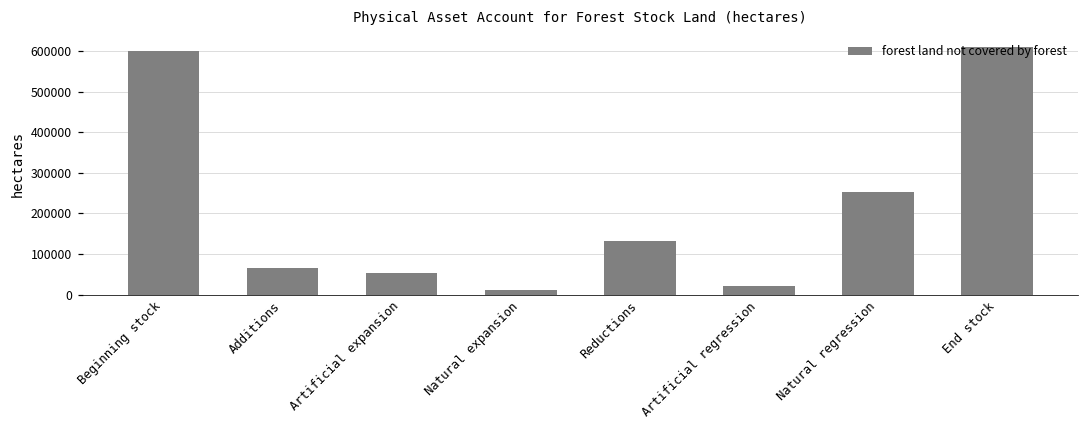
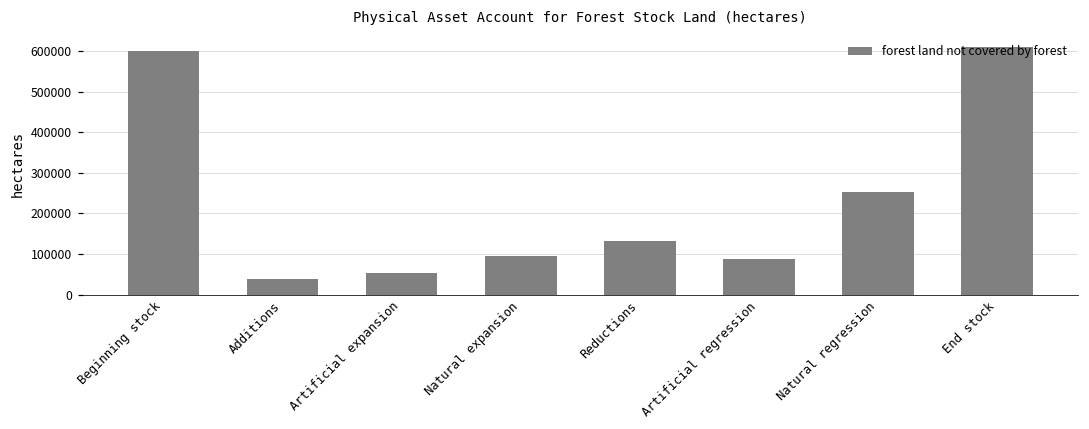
  {
    "Beginning stock": 600000,
-   "Additions": 60000,
+   "Additions": 40000,
    "Artificial expansion": 50000,
-   "Natural expansion": 10000,
+   "Natural expansion": 100000,
    "Reductions": 130000,
-   "Artificial regression": 20000,
+   "Artificial regression": 90000,
    "Natural regression": 250000,
    "End stock": 610000
  }
